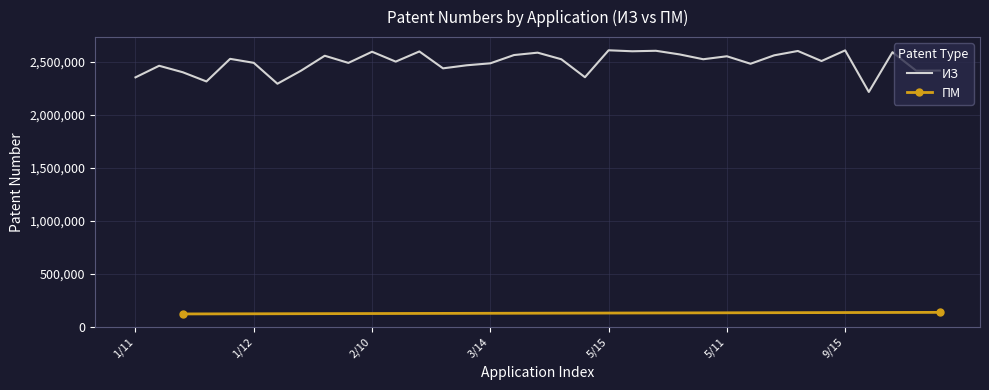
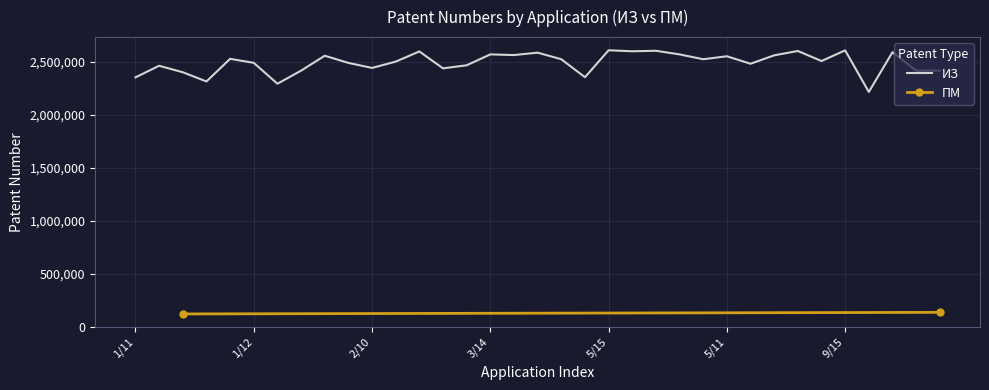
  {
    "ИЗ": {
      "1/11": "2,350,000",
      "1/12": "2,490,000",
-     "2/10": "2,590,000",
-     "3/14": "2,490,000",
+     "2/10": "2,440,000",
+     "3/14": "2,570,000",
      "5/15": "2,610,000",
      "5/11": "2,550,000",
      "9/15": "2,610,000"
    }
  }
